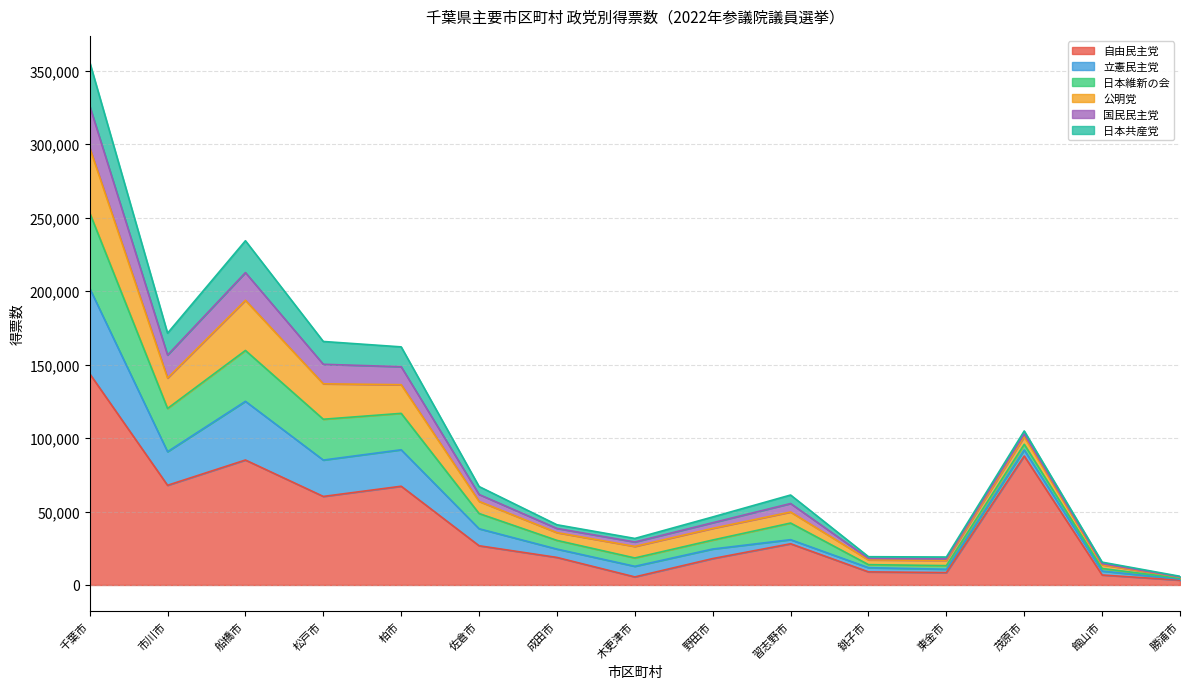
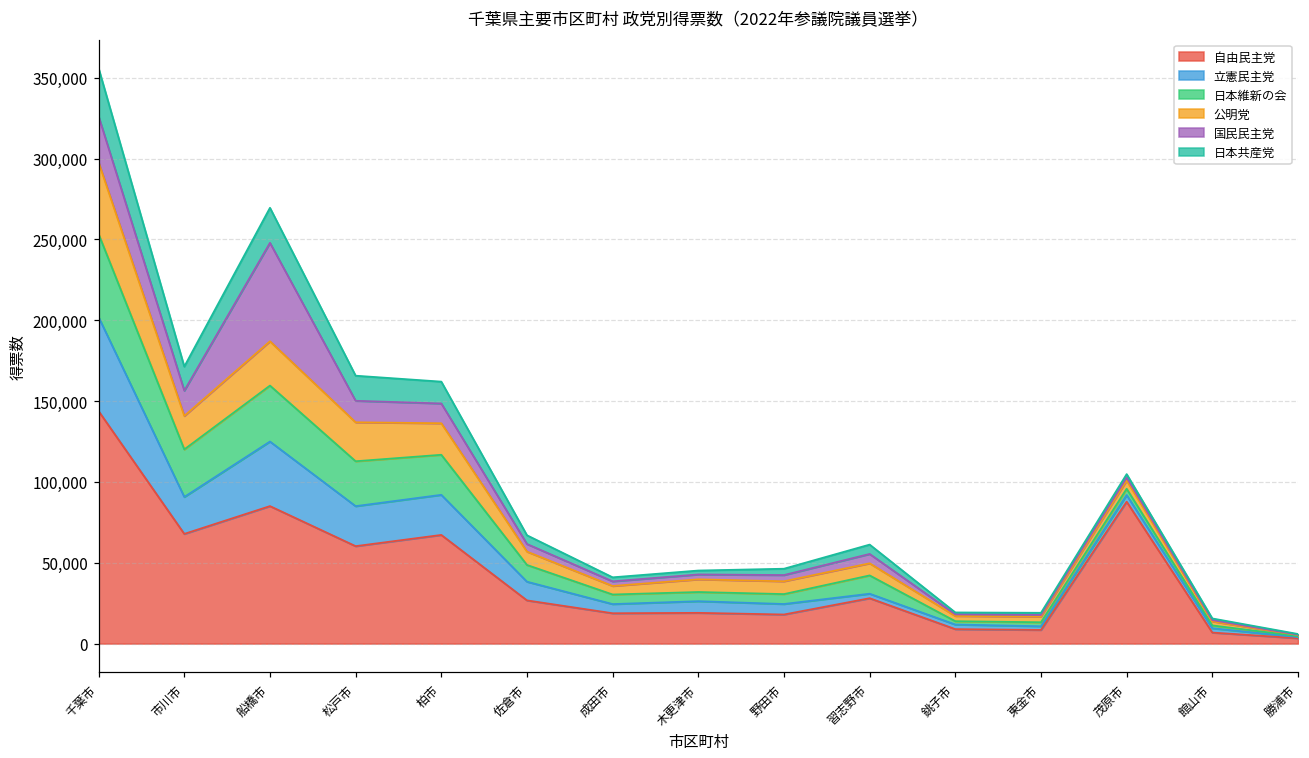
  {
    "自由民主党": {
      "千葉市": "144,000",
      "市川市": "68,000",
      "船橋市": "85,000",
      "松戸市": "60,000",
      "柏市": "67,000",
      "佐倉市": "27,000",
      "成田市": "19,000",
-     "木更津市": "5,000",
+     "木更津市": "19,000",
      "野田市": "18,000",
      "習志野市": "28,000",
      "銚子市": "9,000",
      "東金市": "8,000",
      "茂原市": "88,000",
      "館山市": "7,000"
    },
    "立憲民主党": {
      "千葉市": "58,000",
      "市川市": "23,000",
      "船橋市": "40,000",
      "松戸市": "25,000",
      "柏市": "25,000",
      "佐倉市": "12,000",
      "成田市": "6,000",
      "木更津市": "7,000",
      "野田市": "6,000",
      "習志野市": "3,000",
      "銚子市": "3,000",
      "東金市": "2,000",
      "茂原市": "4,000",
      "館山市": "3,000"
    },
    "公明党": {
      "千葉市": "44,000",
      "市川市": "21,000",
-     "船橋市": "34,000",
+     "船橋市": "27,000",
      "松戸市": "24,000",
      "柏市": "20,000",
      "佐倉市": "8,000",
      "成田市": "5,000",
      "木更津市": "8,000",
      "野田市": "8,000",
      "習志野市": "7,000",
      "茂原市": "5,000"
    },
    "国民民主党": {
      "千葉市": "28,000",
      "市川市": "16,000",
-     "船橋市": "19,000",
+     "船橋市": "61,000",
      "松戸市": "13,000",
      "柏市": "12,000",
      "佐倉市": "5,000",
      "成田市": "3,000",
      "木更津市": "3,000",
      "野田市": "4,000",
      "習志野市": "6,000",
      "茂原市": "2,000"
    }
  }
